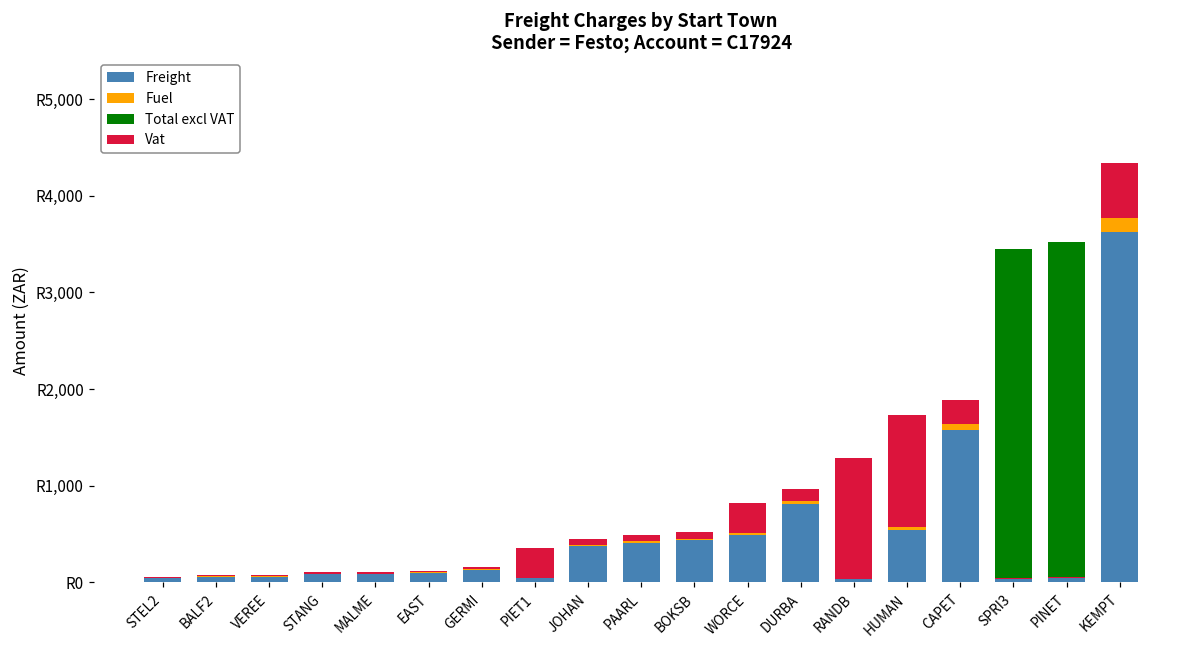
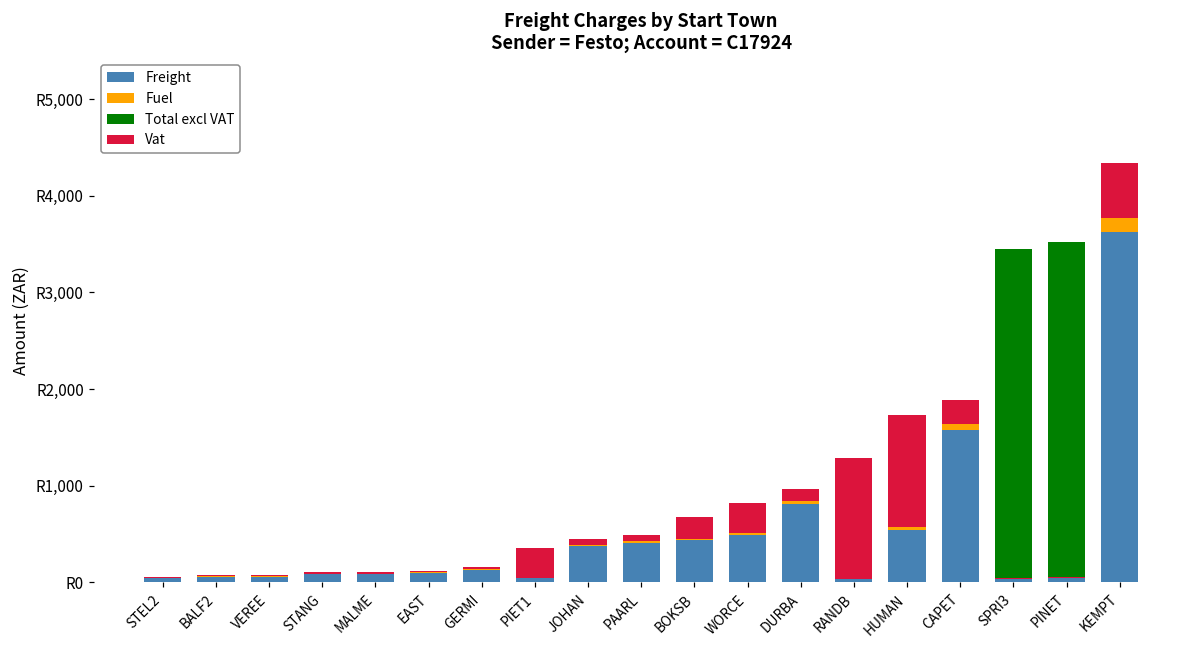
  {
    "Freight": {
      "STEL2": "R0",
      "BALF2": "R100",
      "VEREE": "R100",
      "STANG": "R100",
      "MALME": "R100",
      "EAST": "R100",
      "GERMI": "R100",
      "PIET1": "R0",
      "JOHAN": "R400",
      "PAARL": "R400",
      "BOKSB": "R400",
      "WORCE": "R500",
      "DURBA": "R800",
      "RANDB": "R0",
      "HUMAN": "R500",
      "CAPET": "R1,600",
      "SPRI3": "R3,400",
      "PINET": "R3,500",
      "KEMPT": "R3,600"
    },
    "Fuel": {
      "DURBA": "R0",
      "CAPET": "R100",
      "KEMPT": "R100"
    },
    "Vat": {
      "PIET1": "R300",
      "JOHAN": "R100",
      "PAARL": "R100",
-     "BOKSB": "R100",
+     "BOKSB": "R200",
      "WORCE": "R300",
      "DURBA": "R100",
      "RANDB": "R1,200",
      "HUMAN": "R1,200",
      "CAPET": "R200",
      "KEMPT": "R600"
    }
  }
